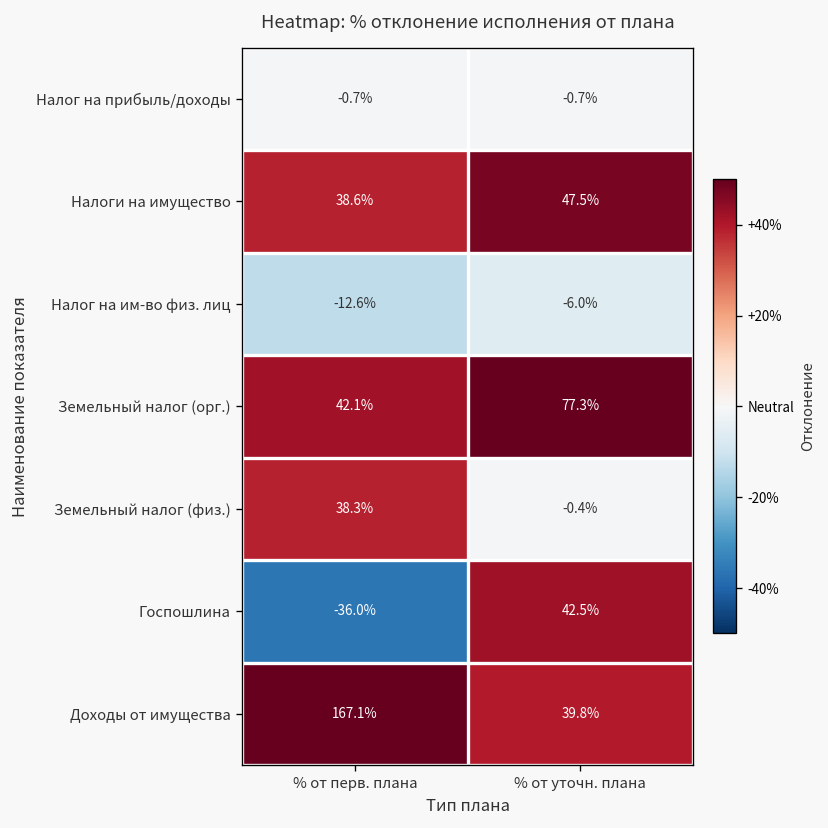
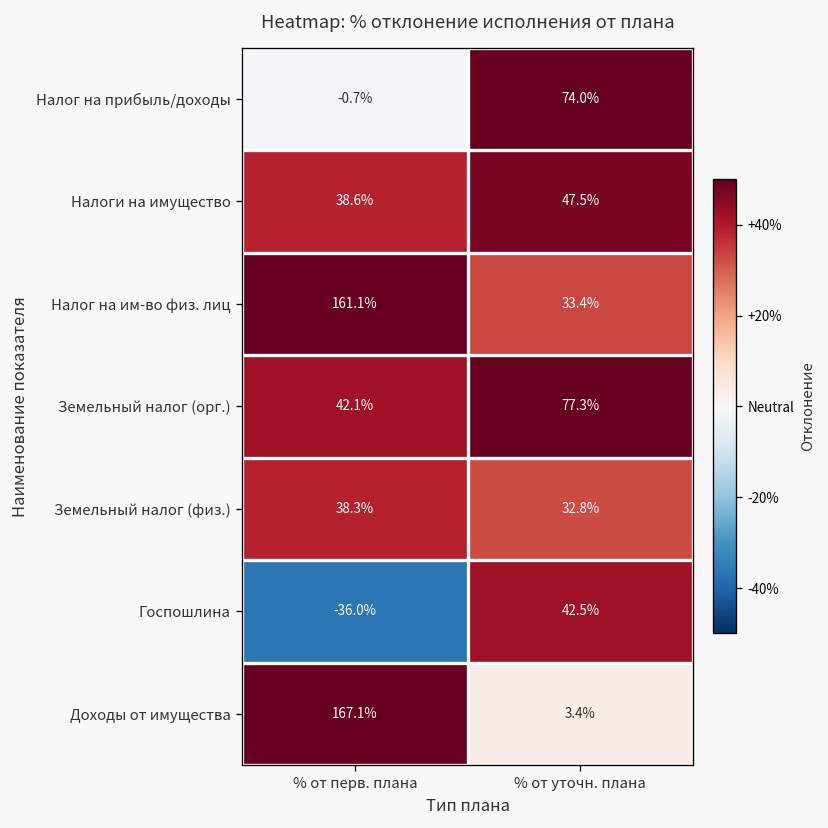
  {
    "Налог на прибыль/доходы": {
      "% от перв. плана": "-0.7%",
-     "% от уточн. плана": "-0.7%"
+     "% от уточн. плана": "74.0%"
    },
    "Налоги на имущество": {
      "% от перв. плана": "38.6%",
      "% от уточн. плана": "47.5%"
    },
    "Налог на им-во физ. лиц": {
-     "% от перв. плана": "-12.6%",
-     "% от уточн. плана": "-6.0%"
+     "% от перв. плана": "161.1%",
+     "% от уточн. плана": "33.4%"
    },
    "Земельный налог (орг.)": {
      "% от перв. плана": "42.1%",
      "% от уточн. плана": "77.3%"
    },
    "Земельный налог (физ.)": {
      "% от перв. плана": "38.3%",
-     "% от уточн. плана": "-0.4%"
+     "% от уточн. плана": "32.8%"
    },
    "Госпошлина": {
      "% от перв. плана": "-36.0%",
      "% от уточн. плана": "42.5%"
    },
    "Доходы от имущества": {
      "% от перв. плана": "167.1%",
-     "% от уточн. плана": "39.8%"
+     "% от уточн. плана": "3.4%"
    }
  }
